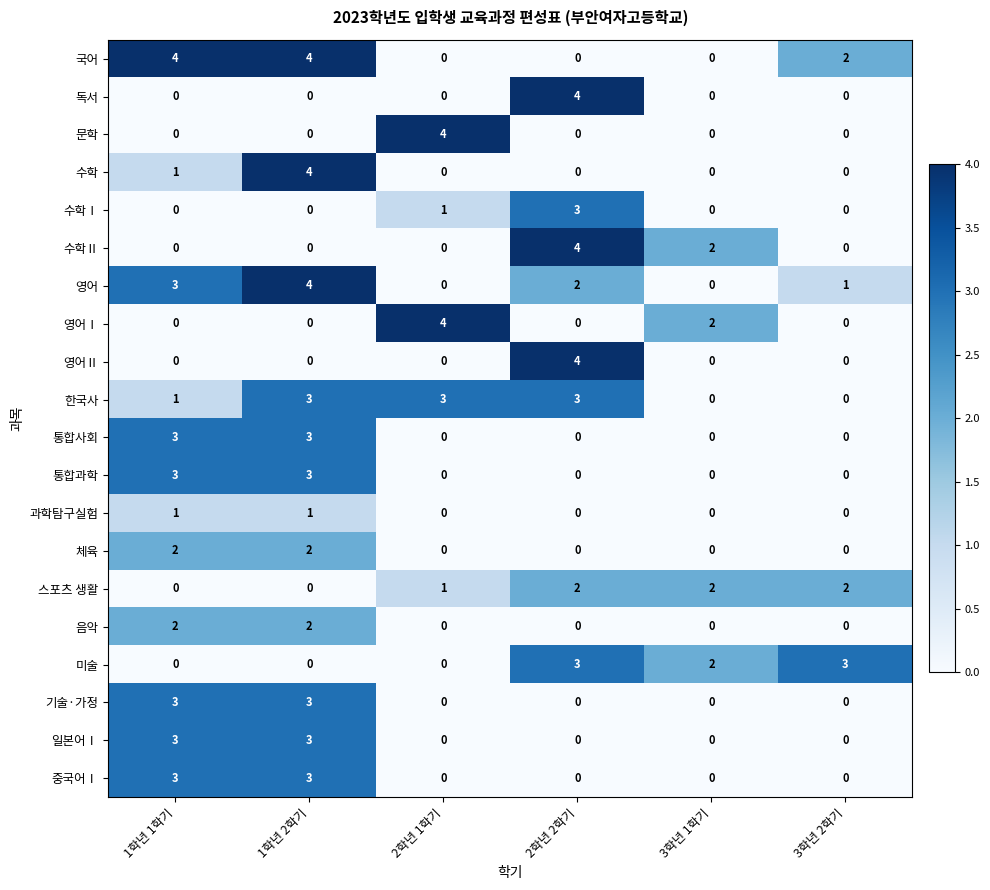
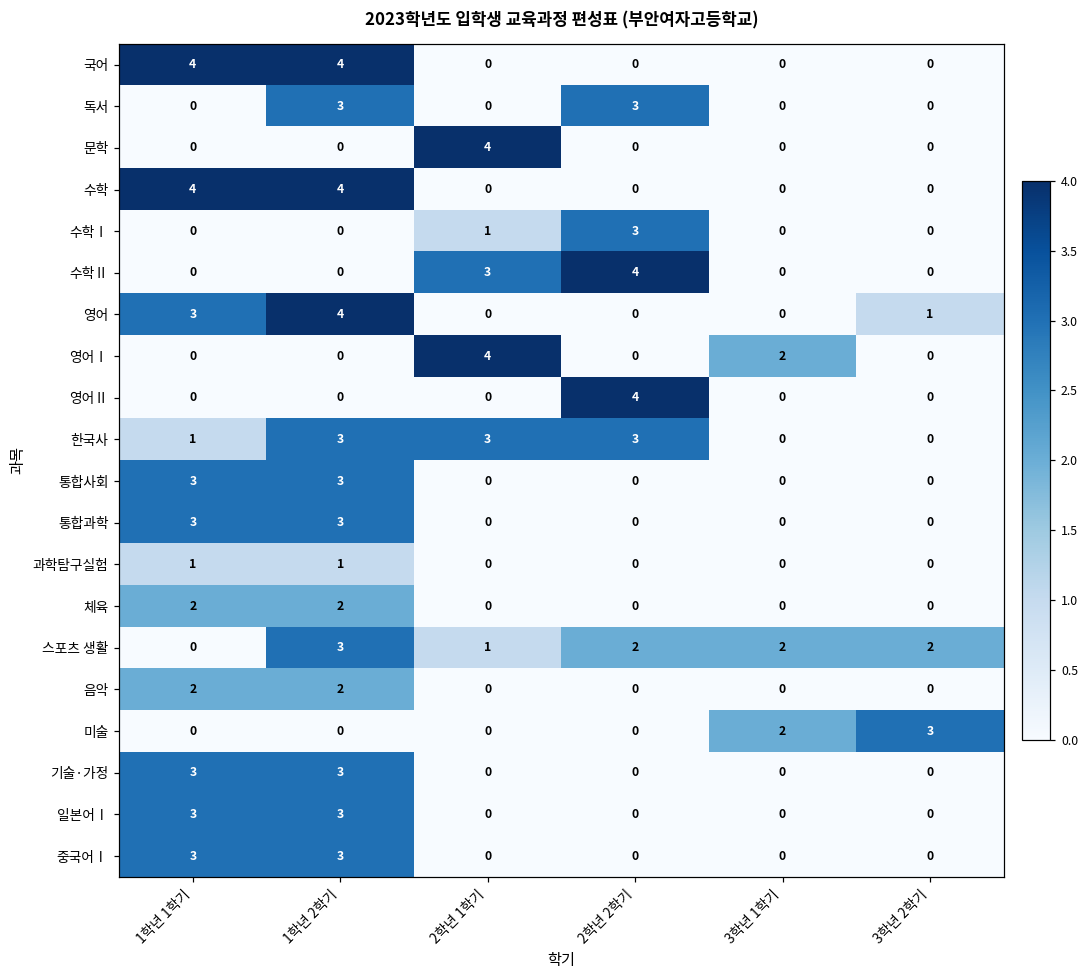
  {
    "국어": {
      "1학년 1학기": 4,
      "1학년 2학기": 4,
      "2학년 1학기": 0,
      "2학년 2학기": 0,
      "3학년 1학기": 0,
-     "3학년 2학기": 2
+     "3학년 2학기": 0
    },
    "독서": {
      "1학년 1학기": 0,
-     "1학년 2학기": 0,
+     "1학년 2학기": 3,
      "2학년 1학기": 0,
-     "2학년 2학기": 4,
+     "2학년 2학기": 3,
      "3학년 1학기": 0,
      "3학년 2학기": 0
    },
    "문학": {
      "1학년 1학기": 0,
      "1학년 2학기": 0,
      "2학년 1학기": 4,
      "2학년 2학기": 0,
      "3학년 1학기": 0,
      "3학년 2학기": 0
    },
    "수학": {
-     "1학년 1학기": 1,
+     "1학년 1학기": 4,
      "1학년 2학기": 4,
      "2학년 1학기": 0,
      "2학년 2학기": 0,
      "3학년 1학기": 0,
      "3학년 2학기": 0
    },
    "수학Ⅰ": {
      "1학년 1학기": 0,
      "1학년 2학기": 0,
      "2학년 1학기": 1,
      "2학년 2학기": 3,
      "3학년 1학기": 0,
      "3학년 2학기": 0
    },
    "수학Ⅱ": {
      "1학년 1학기": 0,
      "1학년 2학기": 0,
-     "2학년 1학기": 0,
+     "2학년 1학기": 3,
      "2학년 2학기": 4,
-     "3학년 1학기": 2,
+     "3학년 1학기": 0,
      "3학년 2학기": 0
    },
    "영어": {
      "1학년 1학기": 3,
      "1학년 2학기": 4,
      "2학년 1학기": 0,
-     "2학년 2학기": 2,
+     "2학년 2학기": 0,
      "3학년 1학기": 0,
      "3학년 2학기": 1
    },
    "영어Ⅰ": {
      "1학년 1학기": 0,
      "1학년 2학기": 0,
      "2학년 1학기": 4,
      "2학년 2학기": 0,
      "3학년 1학기": 2,
      "3학년 2학기": 0
    },
    "영어Ⅱ": {
      "1학년 1학기": 0,
      "1학년 2학기": 0,
      "2학년 1학기": 0,
      "2학년 2학기": 4,
      "3학년 1학기": 0,
      "3학년 2학기": 0
    },
    "한국사": {
      "1학년 1학기": 1,
      "1학년 2학기": 3,
      "2학년 1학기": 3,
      "2학년 2학기": 3,
      "3학년 1학기": 0,
      "3학년 2학기": 0
    },
    "통합사회": {
      "1학년 1학기": 3,
      "1학년 2학기": 3,
      "2학년 1학기": 0,
      "2학년 2학기": 0,
      "3학년 1학기": 0,
      "3학년 2학기": 0
    },
    "통합과학": {
      "1학년 1학기": 3,
      "1학년 2학기": 3,
      "2학년 1학기": 0,
      "2학년 2학기": 0,
      "3학년 1학기": 0,
      "3학년 2학기": 0
    },
    "과학탐구실험": {
      "1학년 1학기": 1,
      "1학년 2학기": 1,
      "2학년 1학기": 0,
      "2학년 2학기": 0,
      "3학년 1학기": 0,
      "3학년 2학기": 0
    },
    "체육": {
      "1학년 1학기": 2,
      "1학년 2학기": 2,
      "2학년 1학기": 0,
      "2학년 2학기": 0,
      "3학년 1학기": 0,
      "3학년 2학기": 0
    },
    "스포츠 생활": {
      "1학년 1학기": 0,
-     "1학년 2학기": 0,
+     "1학년 2학기": 3,
      "2학년 1학기": 1,
      "2학년 2학기": 2,
      "3학년 1학기": 2,
      "3학년 2학기": 2
    },
    "음악": {
      "1학년 1학기": 2,
      "1학년 2학기": 2,
      "2학년 1학기": 0,
      "2학년 2학기": 0,
      "3학년 1학기": 0,
      "3학년 2학기": 0
    },
    "미술": {
      "1학년 1학기": 0,
      "1학년 2학기": 0,
      "2학년 1학기": 0,
-     "2학년 2학기": 3,
+     "2학년 2학기": 0,
      "3학년 1학기": 2,
      "3학년 2학기": 3
    },
    "기술·가정": {
      "1학년 1학기": 3,
      "1학년 2학기": 3,
      "2학년 1학기": 0,
      "2학년 2학기": 0,
      "3학년 1학기": 0,
      "3학년 2학기": 0
    },
    "일본어Ⅰ": {
      "1학년 1학기": 3,
      "1학년 2학기": 3,
      "2학년 1학기": 0,
      "2학년 2학기": 0,
      "3학년 1학기": 0,
      "3학년 2학기": 0
    },
    "중국어Ⅰ": {
      "1학년 1학기": 3,
      "1학년 2학기": 3,
      "2학년 1학기": 0,
      "2학년 2학기": 0,
      "3학년 1학기": 0,
      "3학년 2학기": 0
    }
  }
